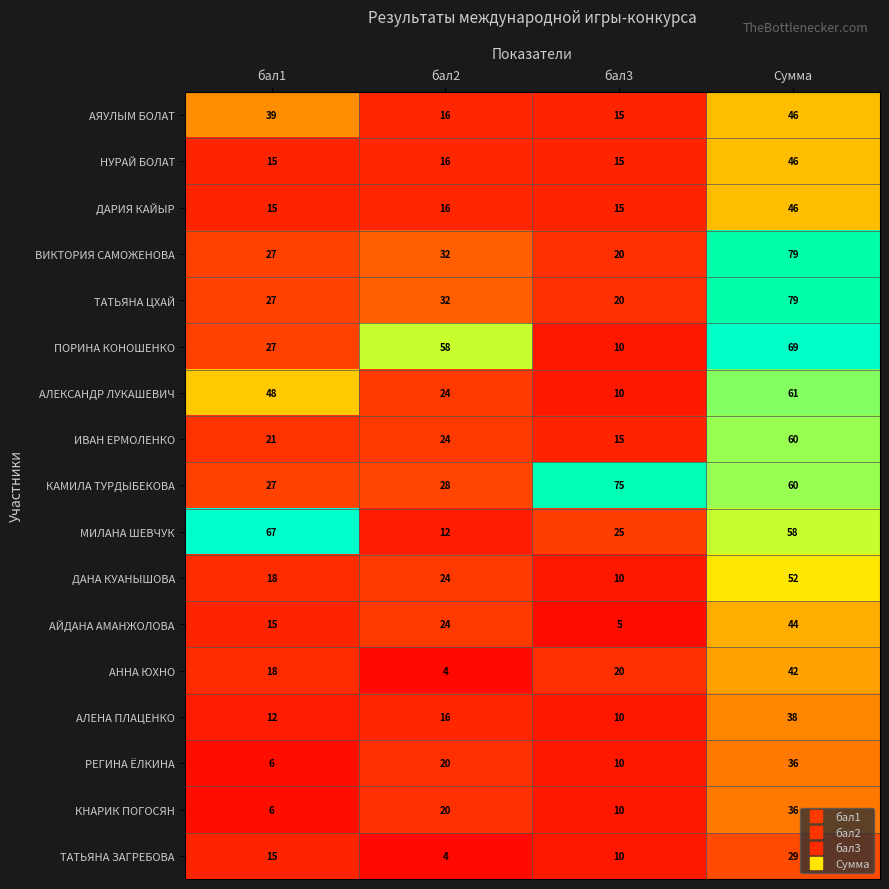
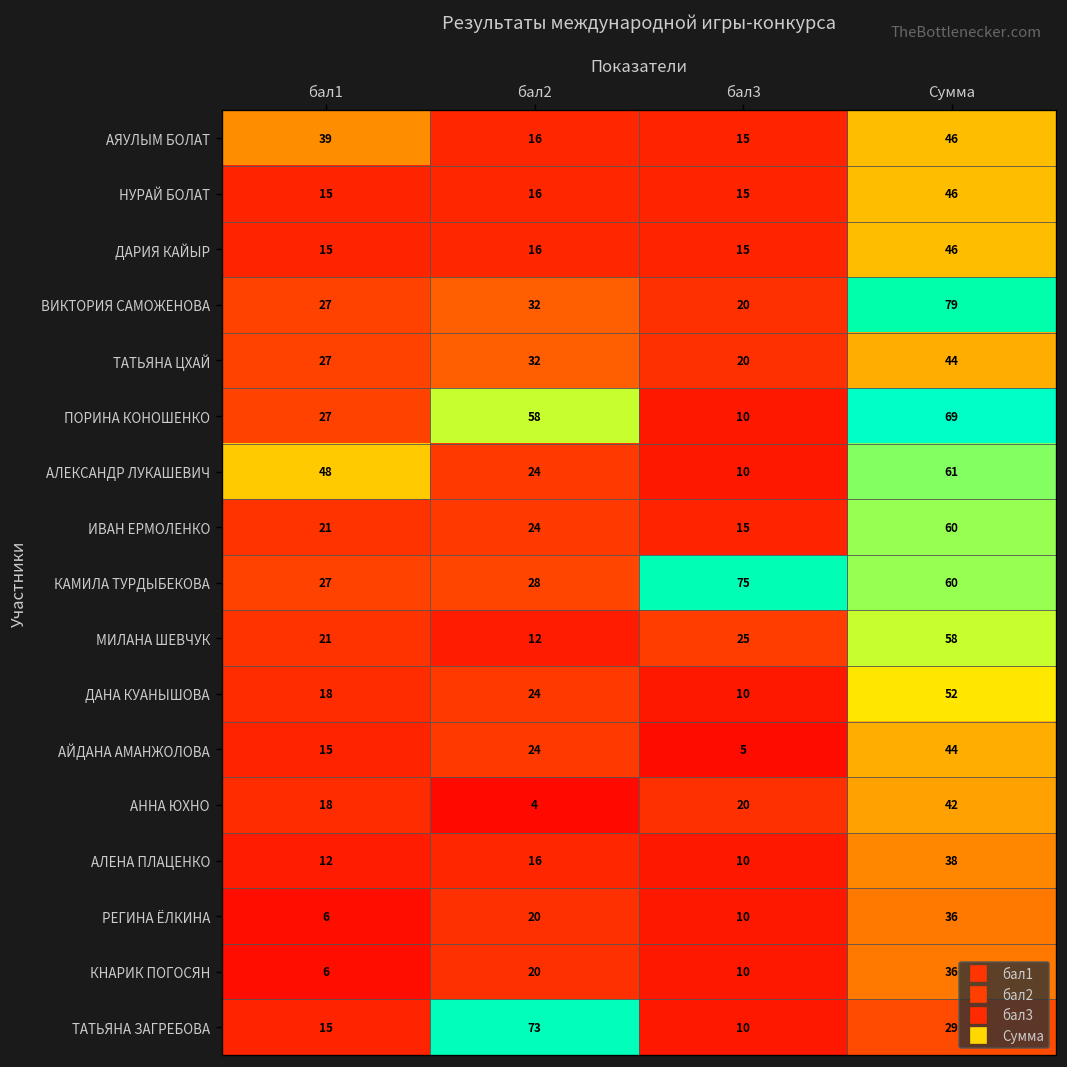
  {
    "АЯУЛЫМ БОЛАТ": {
      "бал1": 39,
      "бал2": 16,
      "бал3": 15,
      "Сумма": 46
    },
    "НУРАЙ БОЛАТ": {
      "бал1": 15,
      "бал2": 16,
      "бал3": 15,
      "Сумма": 46
    },
    "ДАРИЯ КАЙЫР": {
      "бал1": 15,
      "бал2": 16,
      "бал3": 15,
      "Сумма": 46
    },
    "ВИКТОРИЯ САМОЖЕНОВА": {
      "бал1": 27,
      "бал2": 32,
      "бал3": 20,
      "Сумма": 79
    },
    "ТАТЬЯНА ЦХАЙ": {
      "бал1": 27,
      "бал2": 32,
      "бал3": 20,
-     "Сумма": 79
+     "Сумма": 44
    },
    "ПОРИНА КОНОШЕНКО": {
      "бал1": 27,
      "бал2": 58,
      "бал3": 10,
      "Сумма": 69
    },
    "АЛЕКСАНДР ЛУКАШЕВИЧ": {
      "бал1": 48,
      "бал2": 24,
      "бал3": 10,
      "Сумма": 61
    },
    "ИВАН ЕРМОЛЕНКО": {
      "бал1": 21,
      "бал2": 24,
      "бал3": 15,
      "Сумма": 60
    },
    "КАМИЛА ТУРДЫБЕКОВА": {
      "бал1": 27,
      "бал2": 28,
      "бал3": 75,
      "Сумма": 60
    },
    "МИЛАНА ШЕВЧУК": {
-     "бал1": 67,
+     "бал1": 21,
      "бал2": 12,
      "бал3": 25,
      "Сумма": 58
    },
    "ДАНА КУАНЫШОВА": {
      "бал1": 18,
      "бал2": 24,
      "бал3": 10,
      "Сумма": 52
    },
    "АЙДАНА АМАНЖОЛОВА": {
      "бал1": 15,
      "бал2": 24,
      "бал3": 5,
      "Сумма": 44
    },
    "АННА ЮХНО": {
      "бал1": 18,
      "бал2": 4,
      "бал3": 20,
      "Сумма": 42
    },
    "АЛЕНА ПЛАЦЕНКО": {
      "бал1": 12,
      "бал2": 16,
      "бал3": 10,
      "Сумма": 38
    },
    "РЕГИНА ЁЛКИНА": {
      "бал1": 6,
      "бал2": 20,
      "бал3": 10,
      "Сумма": 36
    },
    "КНАРИК ПОГОСЯН": {
      "бал1": 6,
      "бал2": 20,
      "бал3": 10,
      "Сумма": 36
    },
    "ТАТЬЯНА ЗАГРЕБОВА": {
      "бал1": 15,
-     "бал2": 4,
+     "бал2": 73,
      "бал3": 10,
      "Сумма": 29
    }
  }
